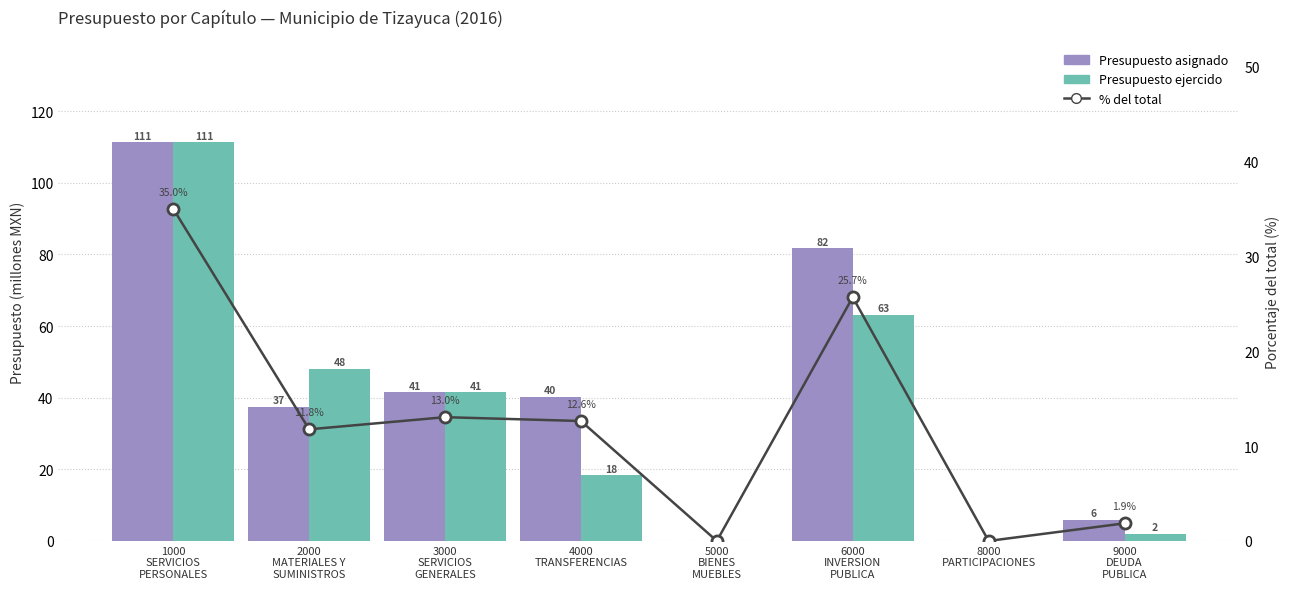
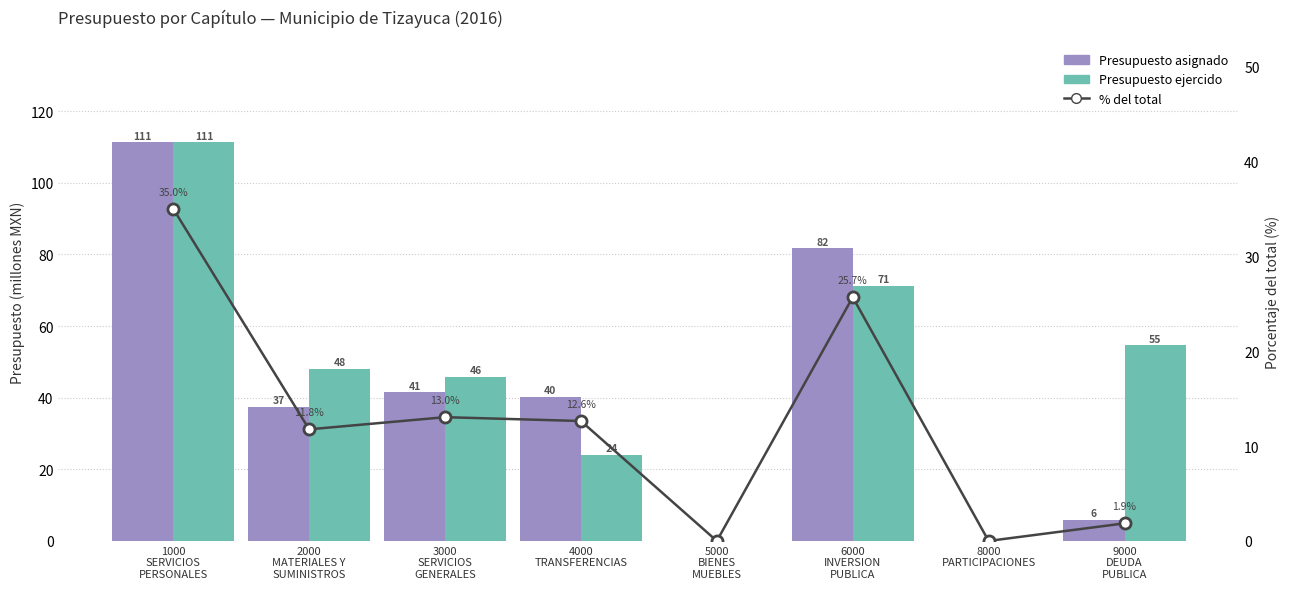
  {
    "Presupuesto asignado": {
      "1000 SERVICIOS PERSONALES": "111",
      "2000 MATERIALES Y SUMINISTROS": "37",
      "3000 SERVICIOS GENERALES": "41",
      "4000 TRANSFERENCIAS": "40",
      "6000 INVERSION PUBLICA": "82",
      "9000 DEUDA PUBLICA": "6"
    },
    "Presupuesto ejercido": {
      "1000 SERVICIOS PERSONALES": "111",
      "2000 MATERIALES Y SUMINISTROS": "48",
-     "3000 SERVICIOS GENERALES": "41",
-     "4000 TRANSFERENCIAS": "18",
-     "6000 INVERSION PUBLICA": "63",
-     "9000 DEUDA PUBLICA": "2"
+     "3000 SERVICIOS GENERALES": "46",
+     "4000 TRANSFERENCIAS": "24",
+     "6000 INVERSION PUBLICA": "71",
+     "9000 DEUDA PUBLICA": "55"
    },
    "% del total": {
      "1000 SERVICIOS PERSONALES": "35.0%",
      "2000 MATERIALES Y SUMINISTROS": "11.8%",
      "3000 SERVICIOS GENERALES": "13.0%",
      "4000 TRANSFERENCIAS": "12.6%",
      "6000 INVERSION PUBLICA": "25.7%",
      "9000 DEUDA PUBLICA": "1.9%"
    }
  }
